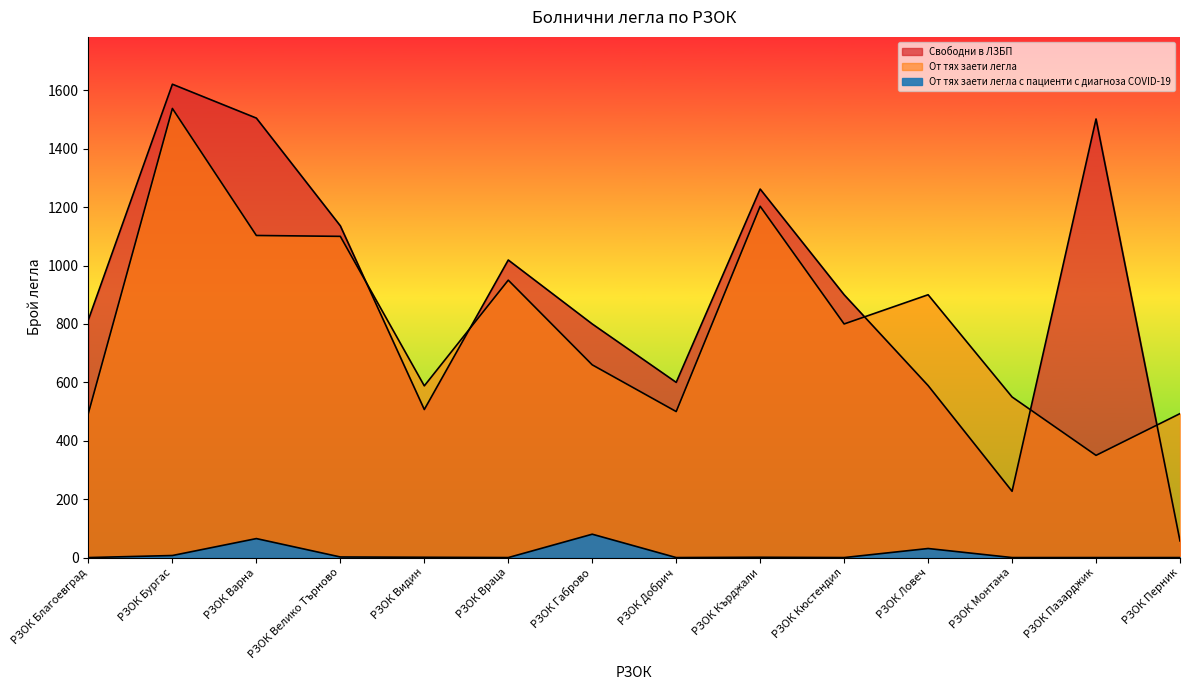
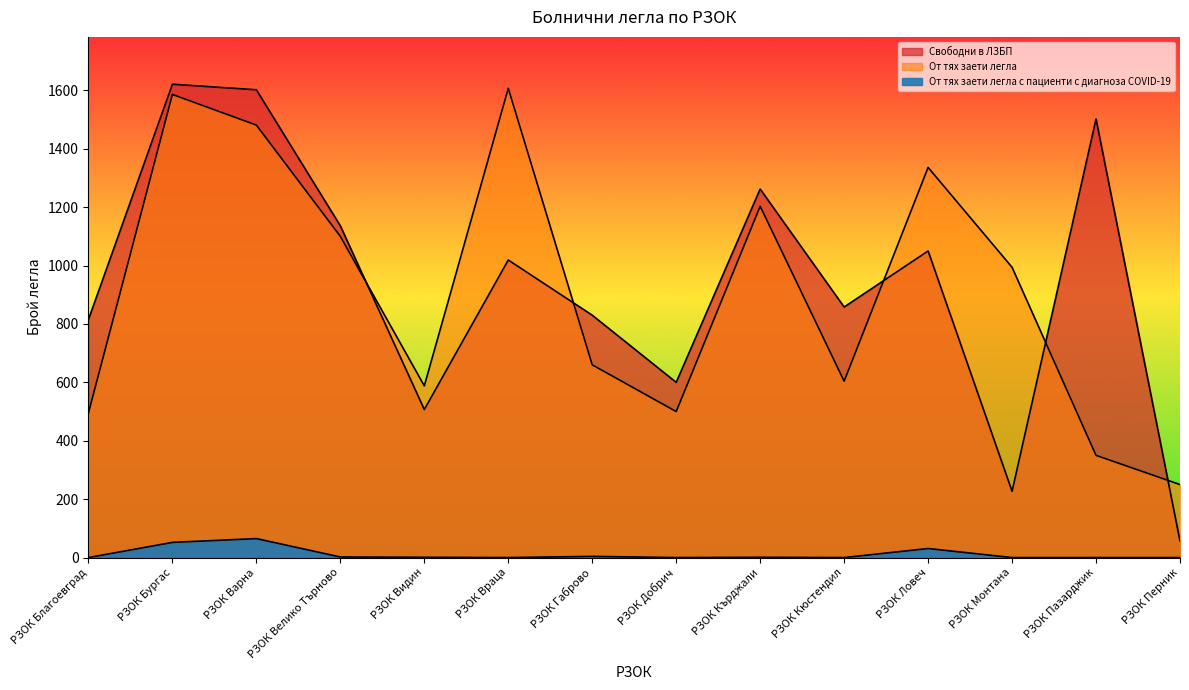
  {
    "Свободни в ЛЗБП": {
      "РЗОК Благоевград": 820,
      "РЗОК Бургас": 1620,
-     "РЗОК Варна": 1510,
+     "РЗОК Варна": 1600,
      "РЗОК Велико Търново": 1140,
      "РЗОК Видин": 510,
      "РЗОК Враца": 1020,
-     "РЗОК Габрово": 800,
+     "РЗОК Габрово": 830,
      "РЗОК Добрич": 600,
      "РЗОК Кърджали": 1260,
-     "РЗОК Кюстендил": 900,
-     "РЗОК Ловеч": 590,
+     "РЗОК Кюстендил": 860,
+     "РЗОК Ловеч": 1050,
      "РЗОК Монтана": 230,
      "РЗОК Пазарджик": 1500,
      "РЗОК Перник": 60
    },
    "От тях заети легла": {
      "РЗОК Благоевград": 500,
-     "РЗОК Бургас": 1540,
-     "РЗОК Варна": 1100,
+     "РЗОК Бургас": 1590,
+     "РЗОК Варна": 1480,
      "РЗОК Велико Търново": 1100,
      "РЗОК Видин": 590,
-     "РЗОК Враца": 950,
+     "РЗОК Враца": 1610,
      "РЗОК Габрово": 660,
      "РЗОК Добрич": 500,
      "РЗОК Кърджали": 1200,
-     "РЗОК Кюстендил": 800,
-     "РЗОК Ловеч": 900,
-     "РЗОК Монтана": 550,
+     "РЗОК Кюстендил": 600,
+     "РЗОК Ловеч": 1340,
+     "РЗОК Монтана": 990,
      "РЗОК Пазарджик": 350,
-     "РЗОК Перник": 490
+     "РЗОК Перник": 250
    },
    "От тях заети легла с пациенти с диагноза COVID-19": {
      "РЗОК Благоевград": 0,
-     "РЗОК Бургас": 10,
+     "РЗОК Бургас": 50,
      "РЗОК Варна": 70,
      "РЗОК Велико Търново": 0,
      "РЗОК Видин": 0,
      "РЗОК Враца": 0,
-     "РЗОК Габрово": 80,
+     "РЗОК Габрово": 0,
      "РЗОК Добрич": 0,
      "РЗОК Кърджали": 0,
      "РЗОК Кюстендил": 0,
      "РЗОК Ловеч": 30,
      "РЗОК Монтана": 0,
      "РЗОК Пазарджик": 0,
      "РЗОК Перник": 0
    }
  }
